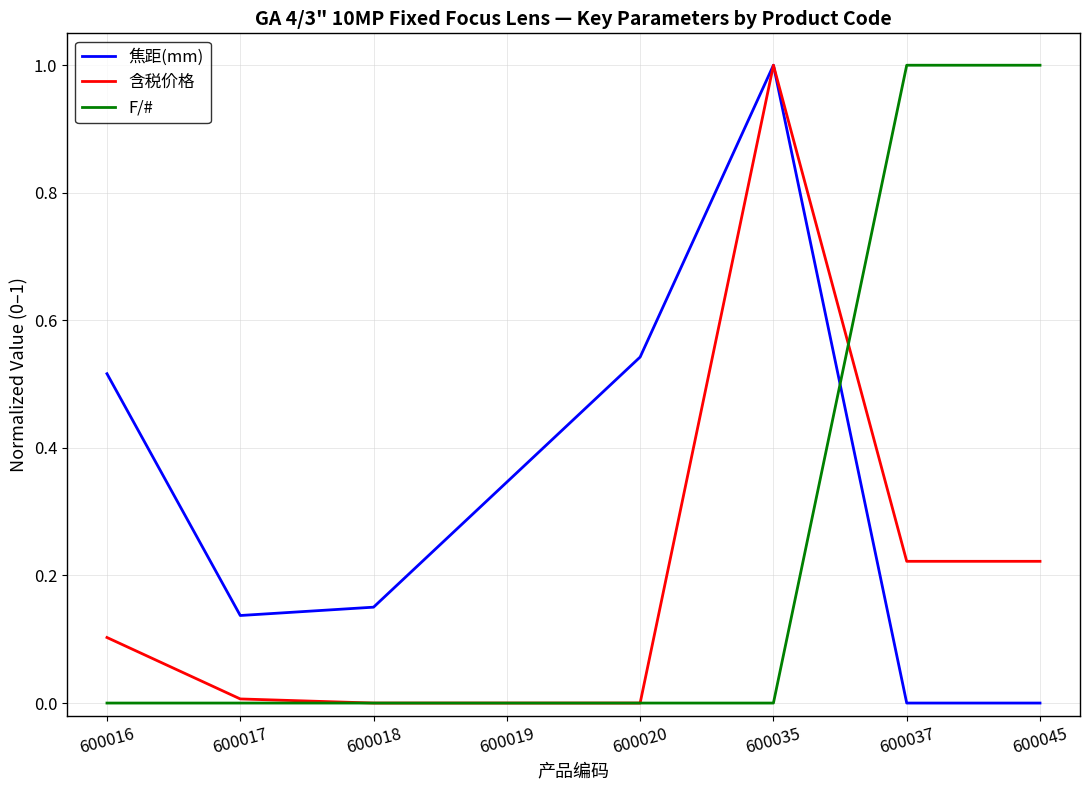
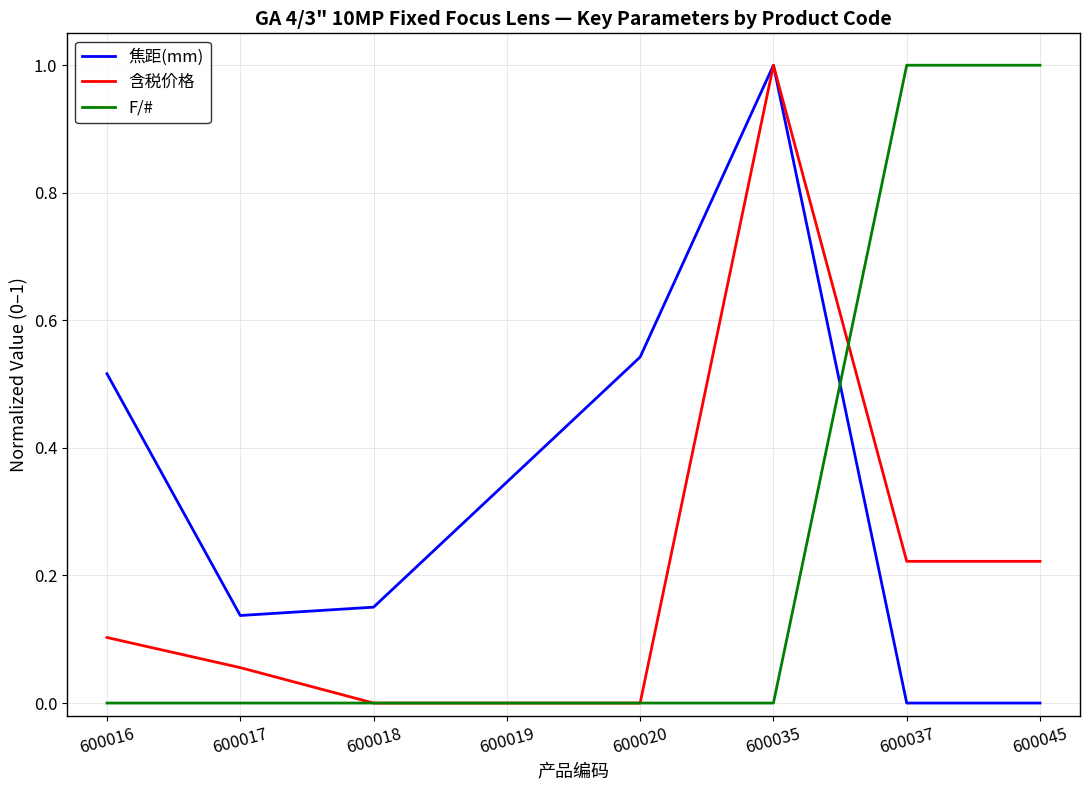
  {
    "焦距(mm)": {
      "600016": 0.52,
      "600017": 0.14,
      "600018": 0.15,
      "600019": 0.35,
      "600020": 0.54,
      "600037": 0.00,
      "600045": 0.00
    },
    "含税价格": {
      "600016": 0.10,
-     "600017": 0.01,
+     "600017": 0.06,
      "600037": 0.22,
      "600045": 0.22
    },
    "F/#": {
      "600016": 0.00,
      "600017": 0.00,
      "600035": 0.00,
      "600037": 1.00,
      "600045": 1.00
    }
  }
